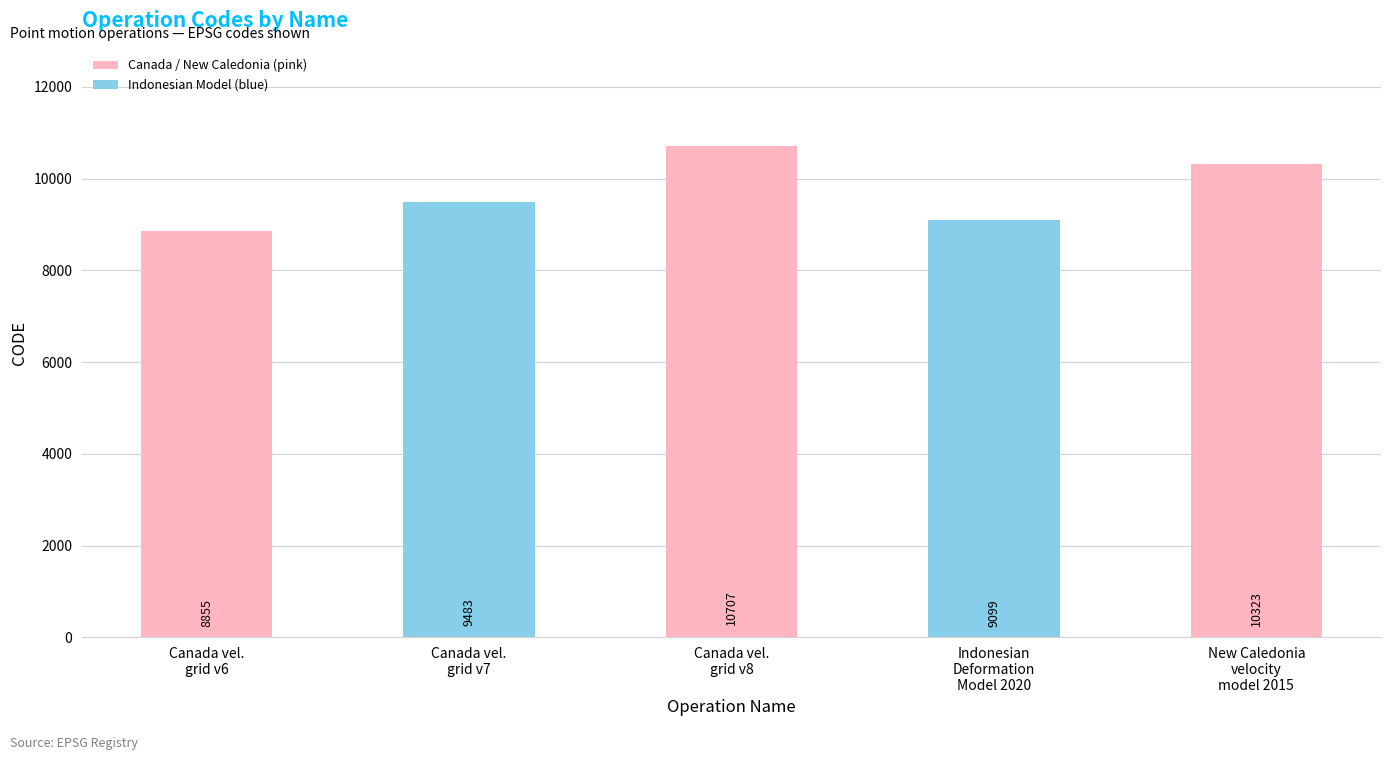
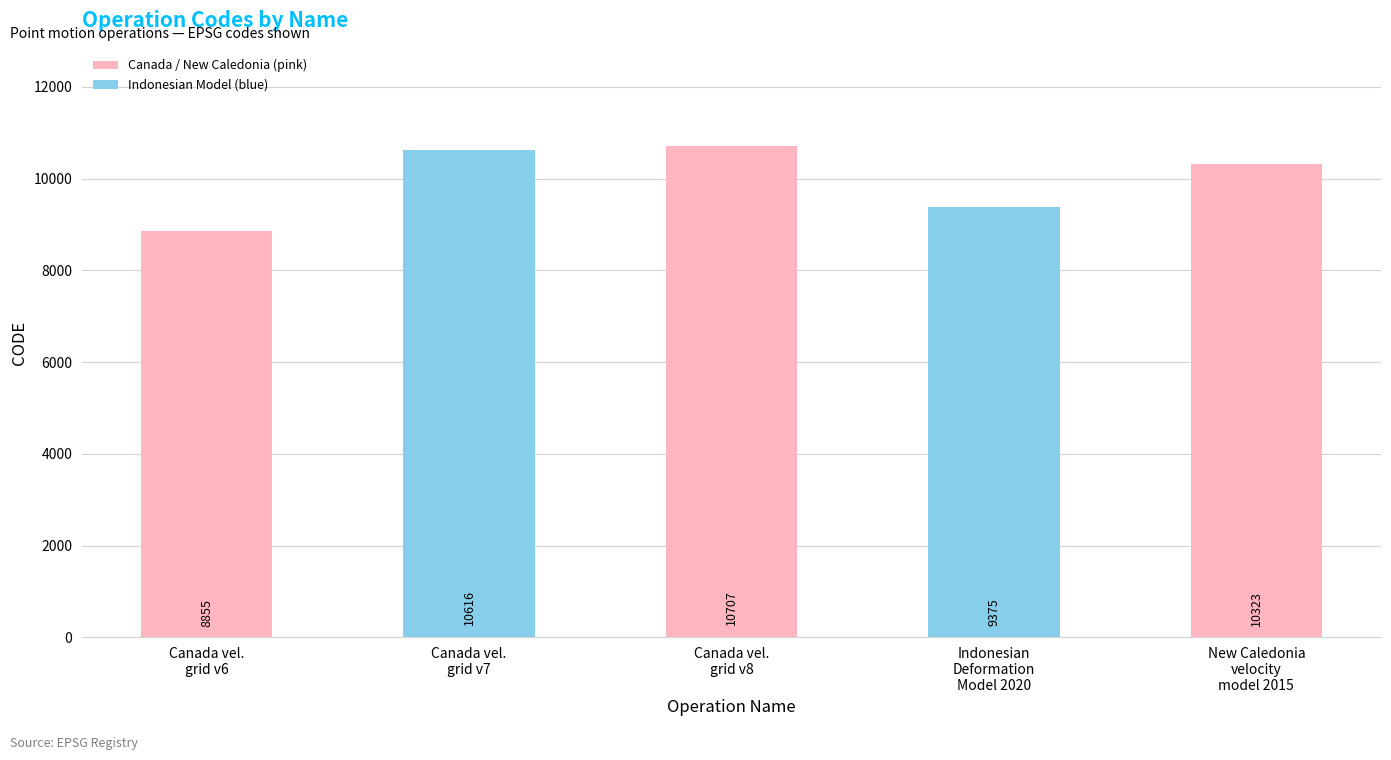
  {
    "Canada vel. grid v6": 8855,
-   "Canada vel. grid v7": 9483,
+   "Canada vel. grid v7": 10616,
    "Canada vel. grid v8": 10707,
-   "Indonesian Deformation Model 2020": 9099,
+   "Indonesian Deformation Model 2020": 9375,
    "New Caledonia velocity model 2015": 10323
  }
